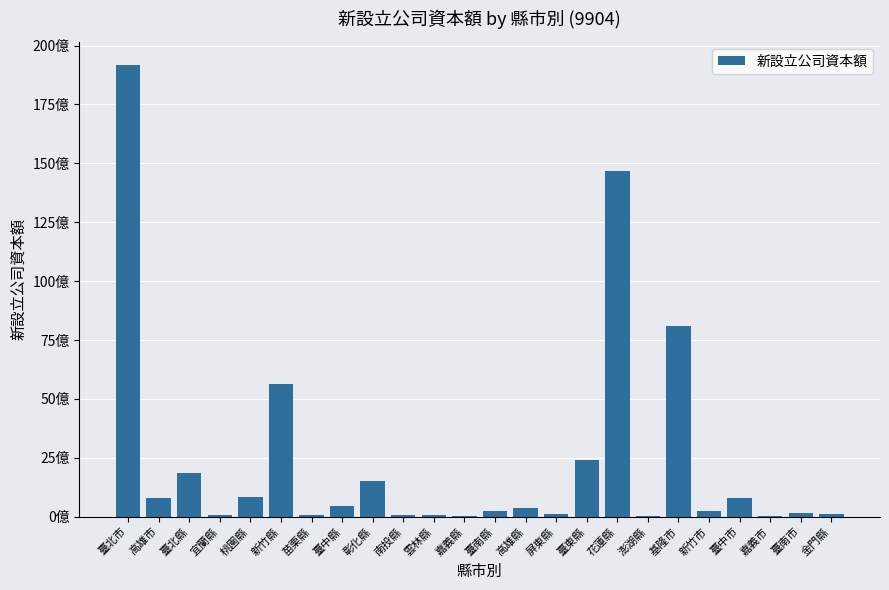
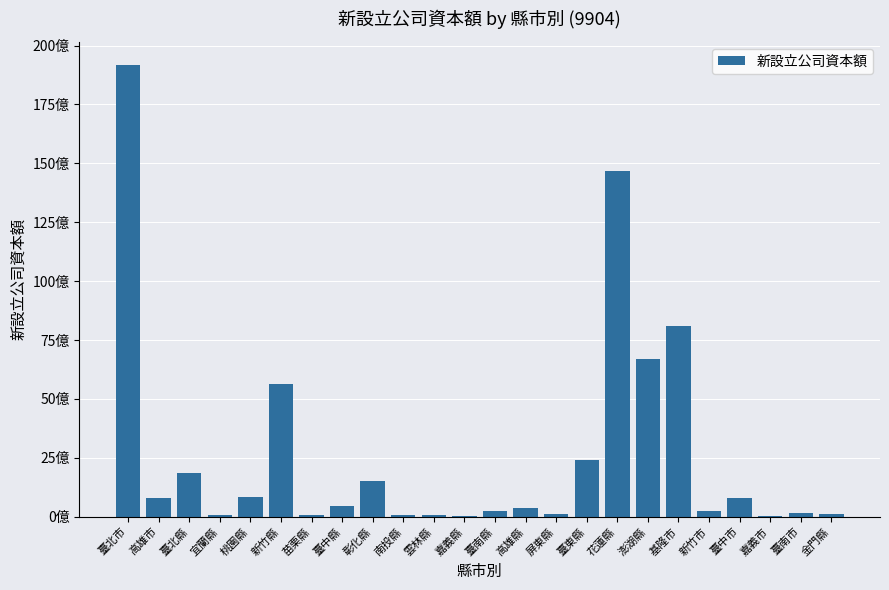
  {
    "臺北市": "192億",
    "高雄市": "8億",
    "臺北縣": "18億",
    "桃園縣": "8億",
    "新竹縣": "56億",
    "臺中縣": "5億",
    "彰化縣": "15億",
    "臺南縣": "2億",
    "高雄縣": "4億",
    "臺東縣": "24億",
    "花蓮縣": "147億",
-   "澎湖縣": "0億",
+   "澎湖縣": "67億",
    "基隆市": "81億",
    "新竹市": "2億",
    "臺中市": "8億",
    "臺南市": "2億",
    "金門縣": "1億"
  }
